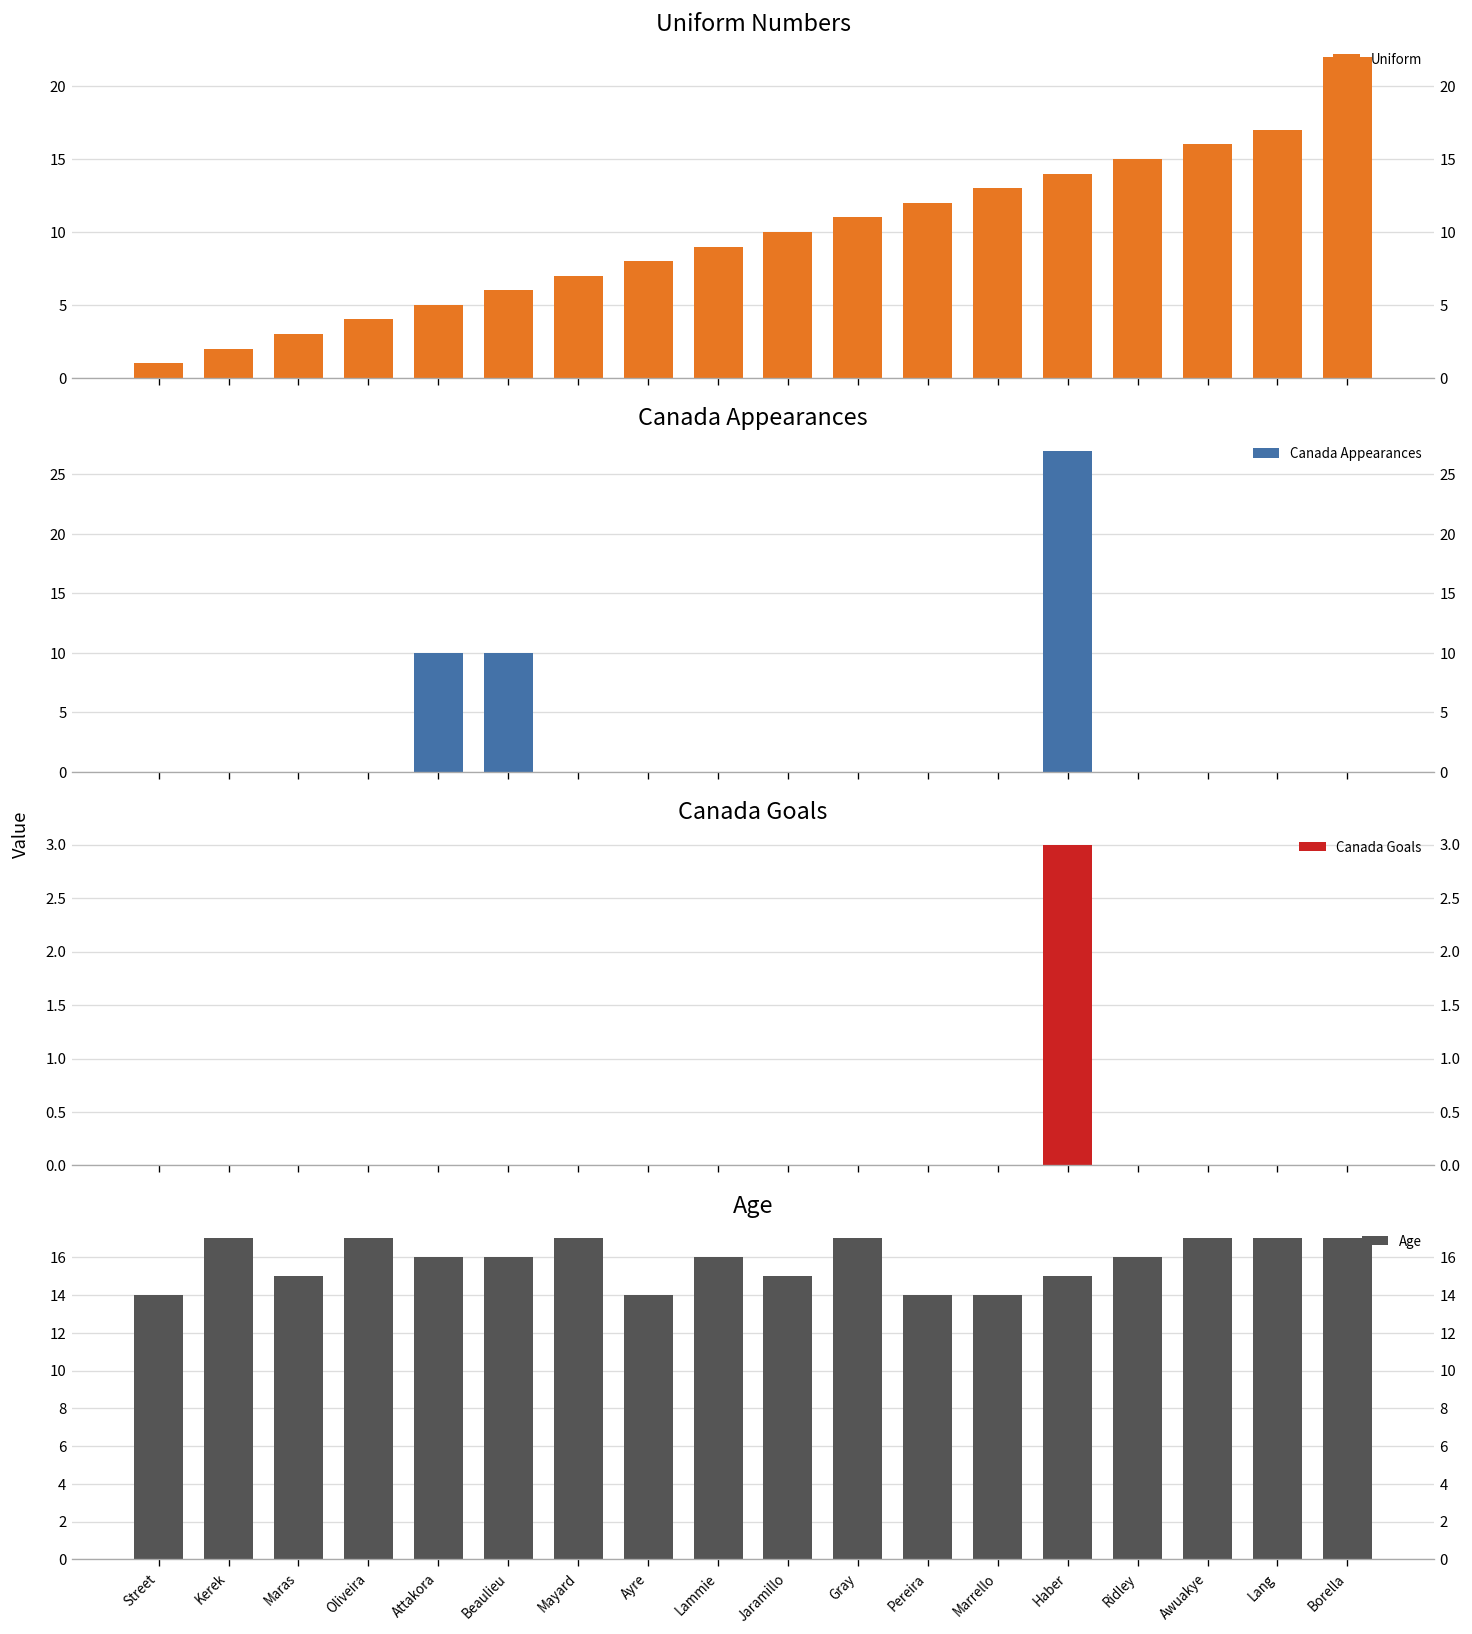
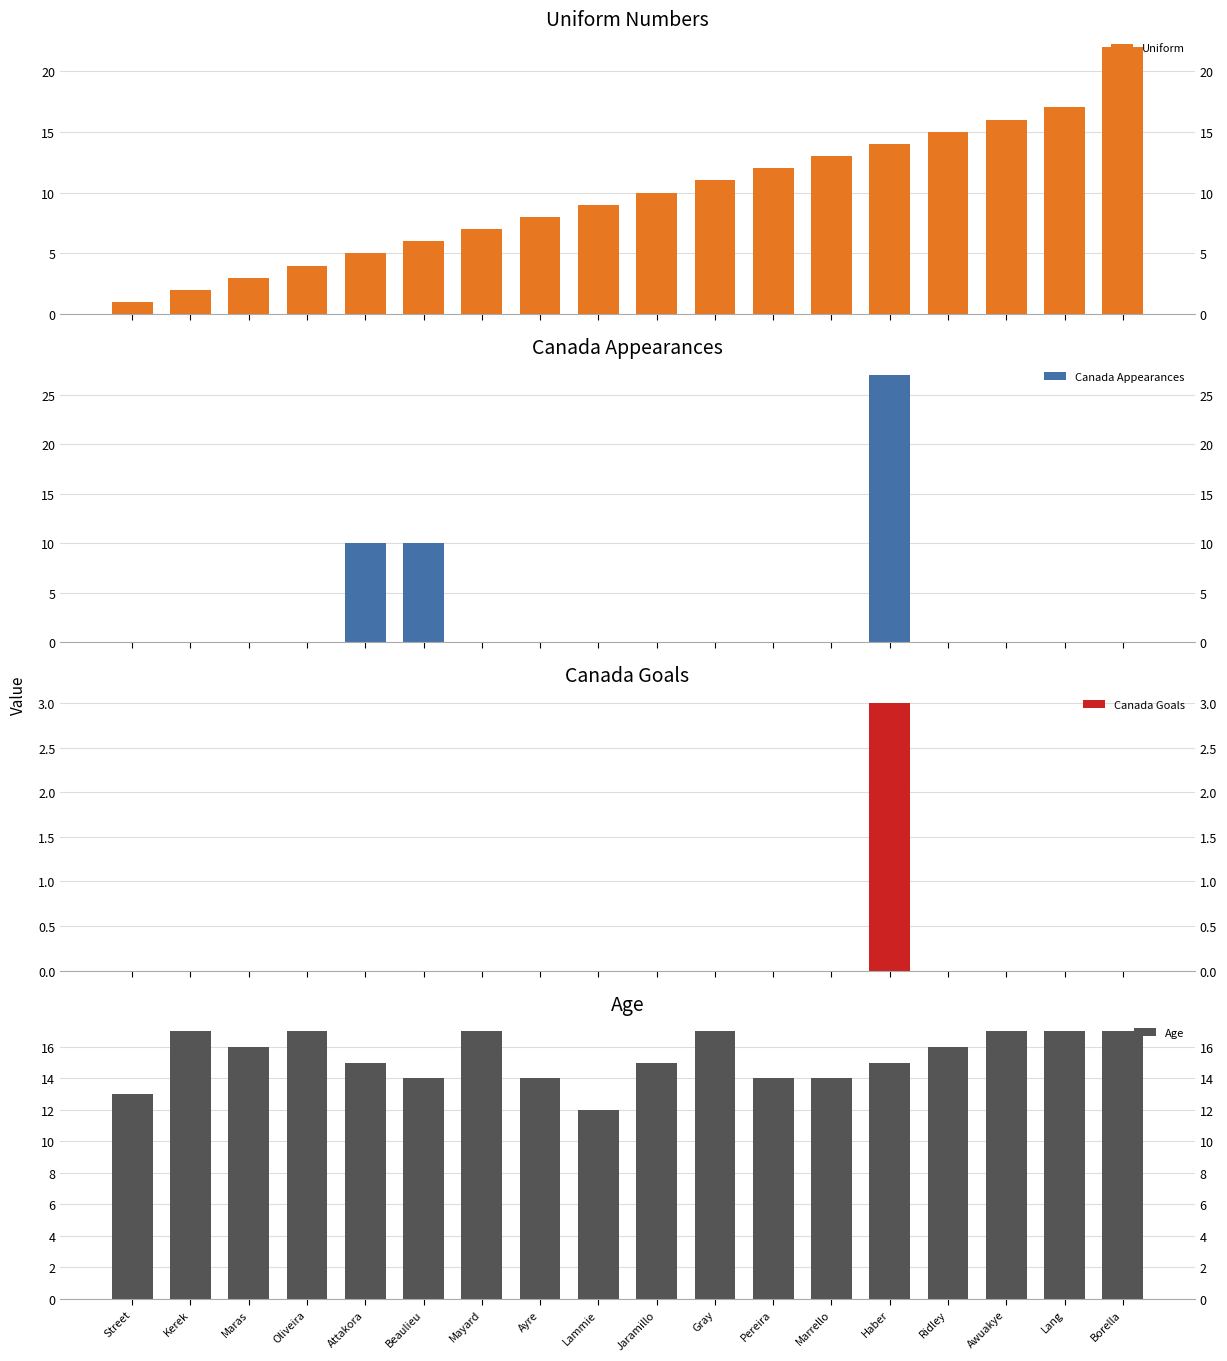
  {
    "Age": {
-     "Street": 14,
+     "Street": 13,
      "Kerek": 17,
-     "Maras": 15,
+     "Maras": 16,
      "Oliveira": 17,
-     "Attakora": 16,
-     "Beaulieu": 16,
+     "Attakora": 15,
+     "Beaulieu": 14,
      "Mayard": 17,
      "Ayre": 14,
-     "Lammie": 16,
+     "Lammie": 12,
      "Jaramillo": 15,
      "Gray": 17,
      "Pereira": 14,
      "Marrello": 14,
      "Haber": 15,
      "Ridley": 16,
      "Awuakye": 17,
      "Lang": 17,
      "Borella": 17
    }
  }
